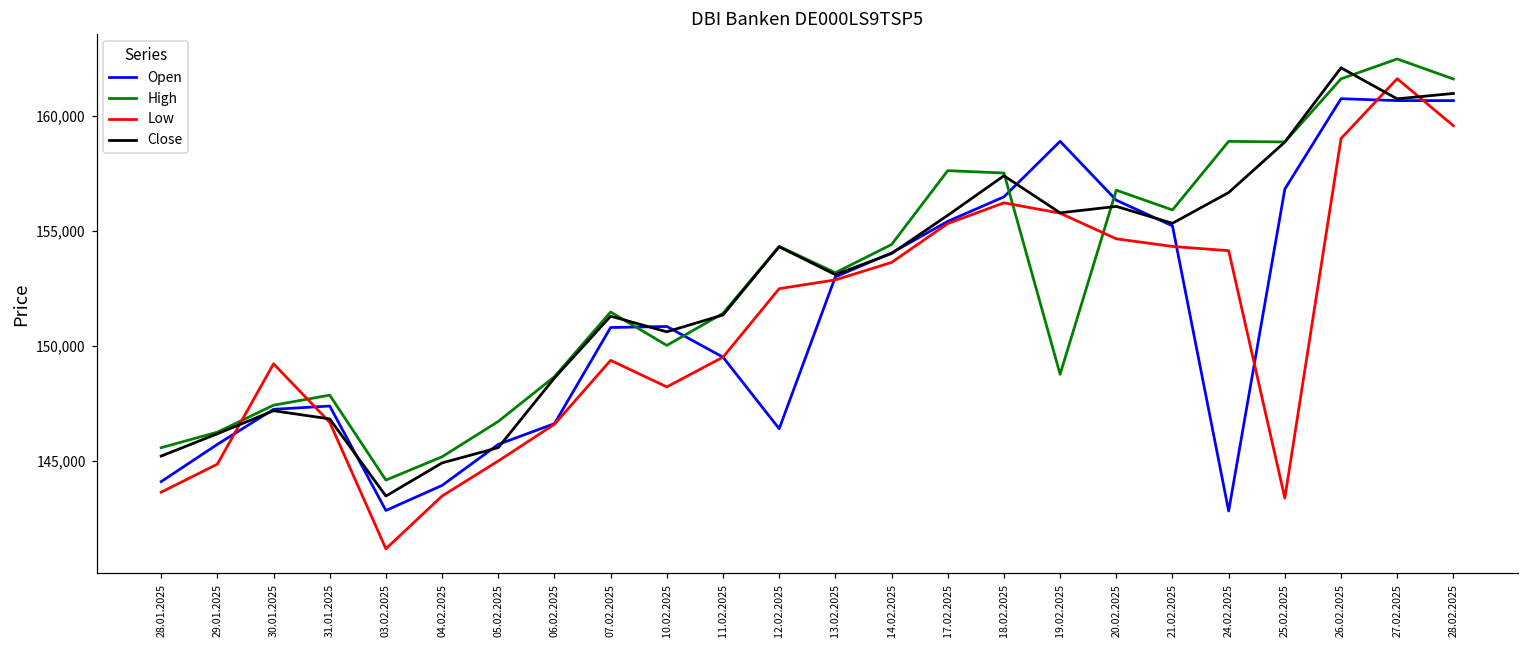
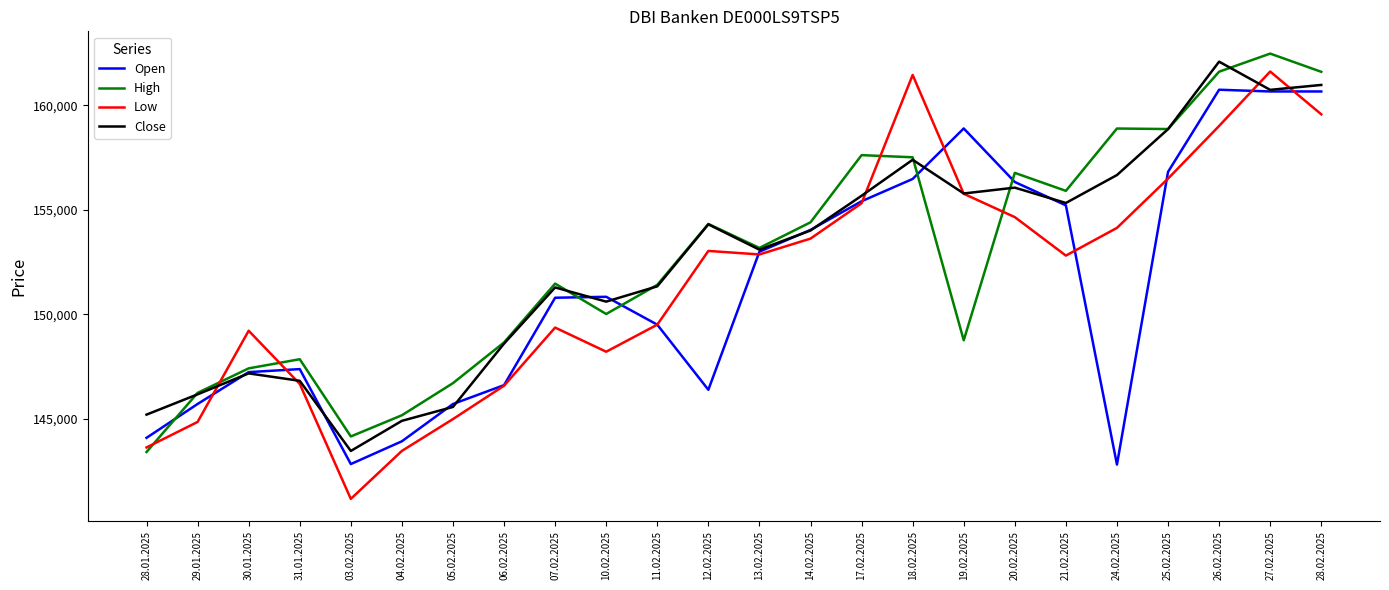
  {
    "Open": {
      "28.01.2025": "144,100",
      "29.01.2025": "145,700",
      "31.01.2025": "147,400",
      "03.02.2025": "142,800",
      "04.02.2025": "143,900",
      "05.02.2025": "145,700",
      "07.02.2025": "150,800",
      "10.02.2025": "150,800",
      "12.02.2025": "146,400",
      "18.02.2025": "156,500",
      "19.02.2025": "158,900",
      "20.02.2025": "156,300",
      "24.02.2025": "142,800",
      "25.02.2025": "156,800",
      "26.02.2025": "160,800",
      "28.02.2025": "160,700"
    },
    "High": {
-     "28.01.2025": "145,600",
+     "28.01.2025": "143,400",
      "30.01.2025": "147,400",
      "31.01.2025": "147,800",
      "03.02.2025": "144,200",
      "04.02.2025": "145,200",
      "05.02.2025": "146,700",
      "07.02.2025": "151,500",
      "10.02.2025": "150,000",
      "14.02.2025": "154,400",
      "17.02.2025": "157,600",
      "19.02.2025": "148,800",
      "20.02.2025": "156,800",
      "21.02.2025": "155,900",
      "24.02.2025": "158,900",
      "26.02.2025": "161,600",
      "27.02.2025": "162,500",
      "28.02.2025": "161,600"
    },
    "Low": {
      "28.01.2025": "143,600",
      "29.01.2025": "144,800",
      "30.01.2025": "149,200",
      "31.01.2025": "146,700",
      "03.02.2025": "141,200",
      "04.02.2025": "143,500",
      "05.02.2025": "145,000",
      "07.02.2025": "149,400",
      "10.02.2025": "148,200",
-     "12.02.2025": "152,500",
+     "12.02.2025": "153,000",
      "13.02.2025": "152,900",
      "14.02.2025": "153,600",
-     "18.02.2025": "156,200",
+     "18.02.2025": "161,500",
      "20.02.2025": "154,700",
-     "21.02.2025": "154,300",
+     "21.02.2025": "152,800",
      "24.02.2025": "154,100",
-     "25.02.2025": "143,400",
+     "25.02.2025": "156,500",
      "26.02.2025": "159,000",
      "27.02.2025": "161,600",
      "28.02.2025": "159,600"
    },
    "Close": {
      "28.01.2025": "145,200",
      "31.01.2025": "146,800",
      "03.02.2025": "143,500",
      "04.02.2025": "144,900",
      "05.02.2025": "145,600",
      "07.02.2025": "151,300",
      "10.02.2025": "150,600",
      "17.02.2025": "155,700",
      "20.02.2025": "156,100",
      "24.02.2025": "156,700",
      "26.02.2025": "162,100",
      "28.02.2025": "161,000"
    }
  }
